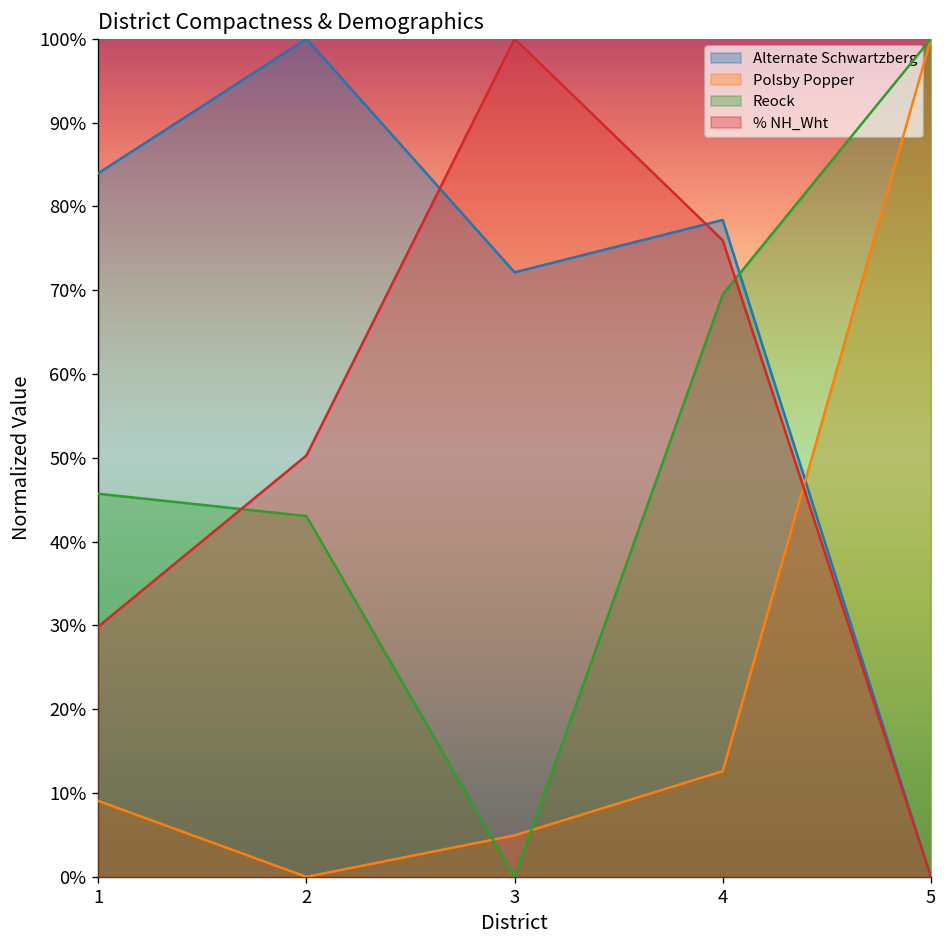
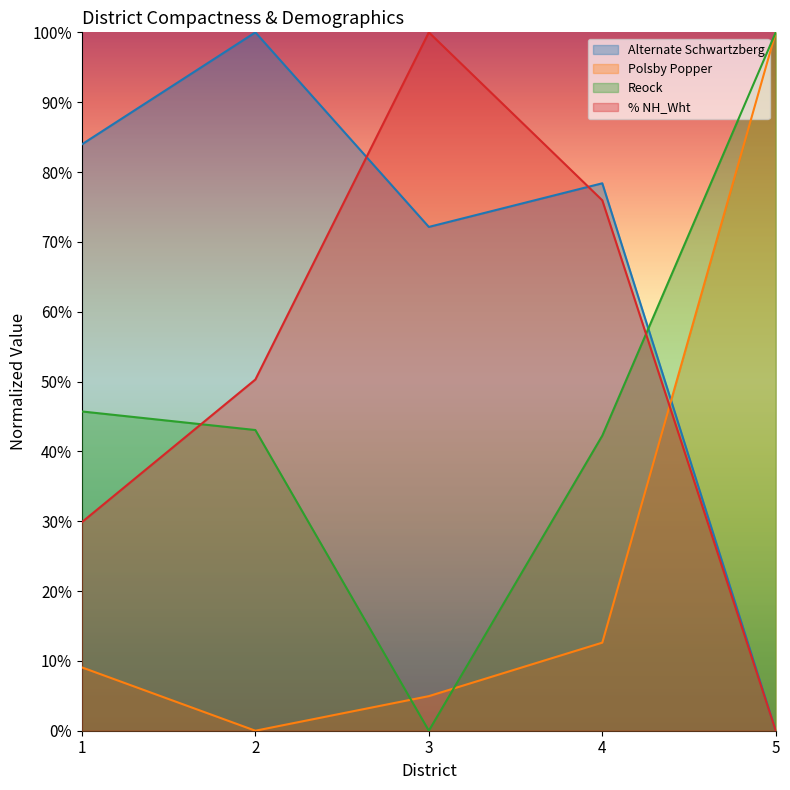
  {
    "Alternate Schwartzberg": {
      "1": "84%",
      "2": "100%",
      "3": "72%",
      "4": "78%"
    },
    "Reock": {
      "1": "46%",
      "2": "43%",
      "3": "0%",
-     "4": "69%"
+     "4": "42%"
    }
  }
